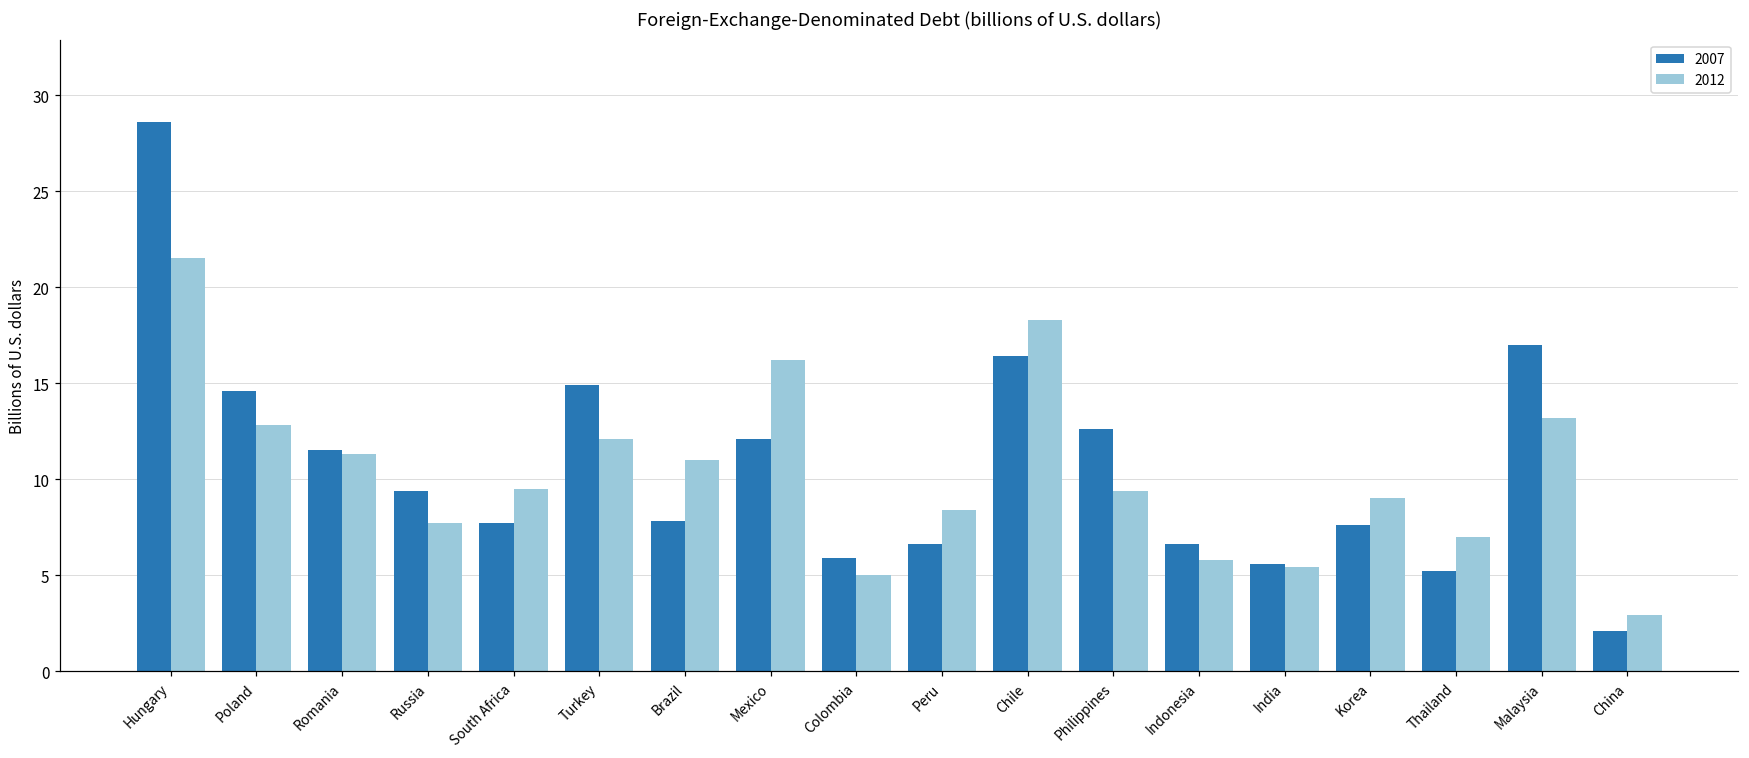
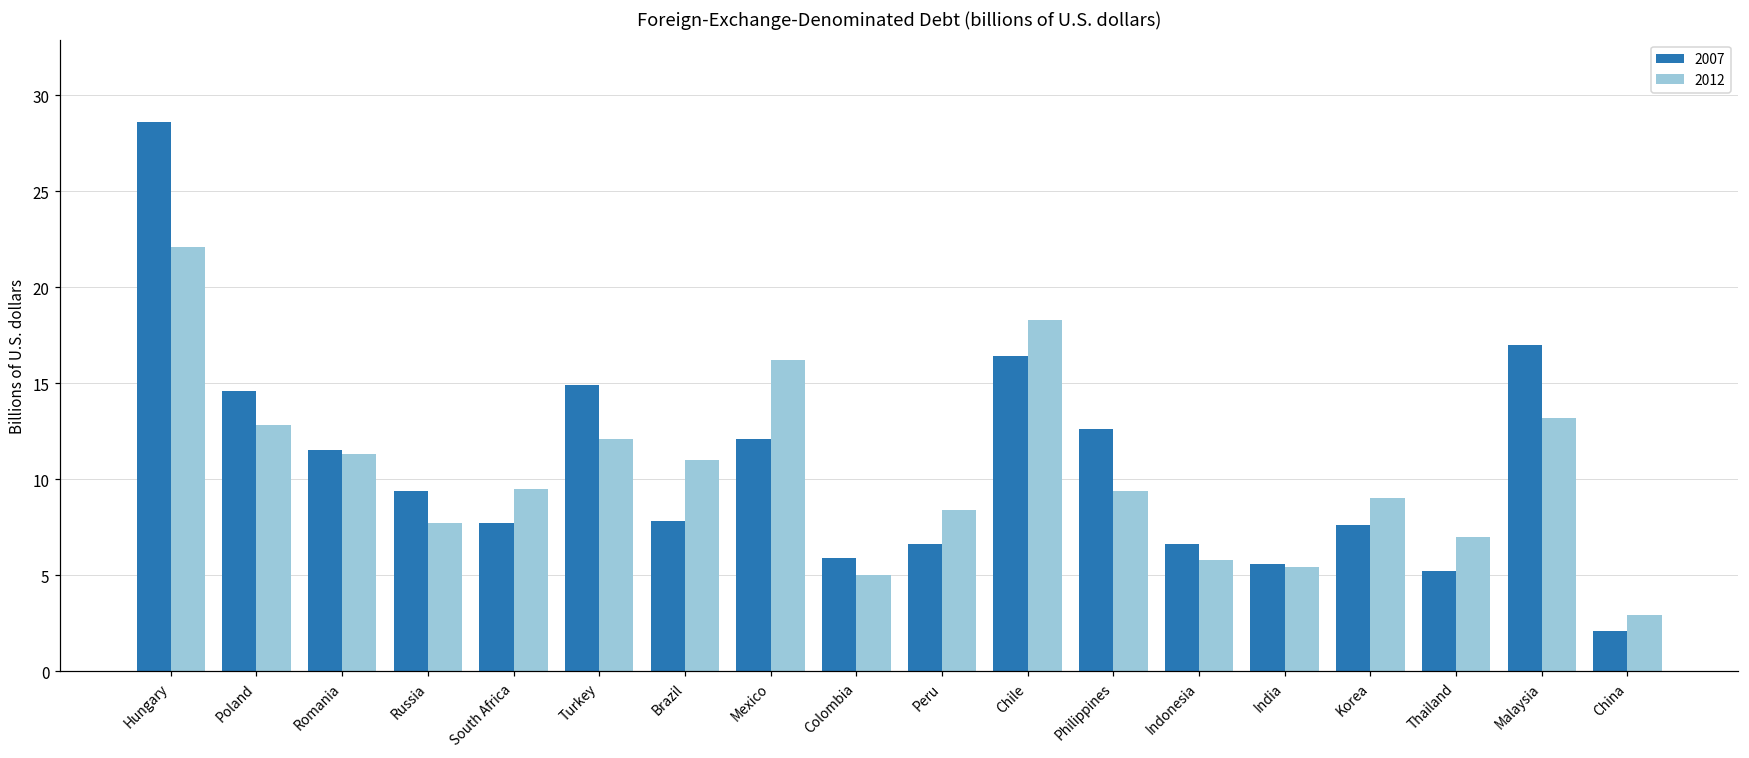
  {
    "2007": {
      "Hungary": 28.6,
      "Poland": 14.6,
      "Romania": 11.5,
      "Russia": 9.4,
      "South Africa": 7.7,
      "Turkey": 14.9,
      "Brazil": 7.8,
      "Mexico": 12.1,
      "Colombia": 5.9,
      "Peru": 6.6,
      "Chile": 16.4,
      "Philippines": 12.6,
      "Indonesia": 6.6,
      "India": 5.6,
      "Korea": 7.6,
      "Thailand": 5.2,
      "Malaysia": 17.0,
      "China": 2.1
    },
    "2012": {
-     "Hungary": 21.5,
+     "Hungary": 22.1,
      "Poland": 12.8,
      "Romania": 11.3,
      "Russia": 7.7,
      "South Africa": 9.5,
      "Turkey": 12.1,
      "Brazil": 11.0,
      "Mexico": 16.2,
      "Colombia": 5.0,
      "Peru": 8.4,
      "Chile": 18.3,
      "Philippines": 9.4,
      "Indonesia": 5.8,
      "India": 5.4,
      "Korea": 9.0,
      "Thailand": 7.0,
      "Malaysia": 13.2,
      "China": 2.9
    }
  }
